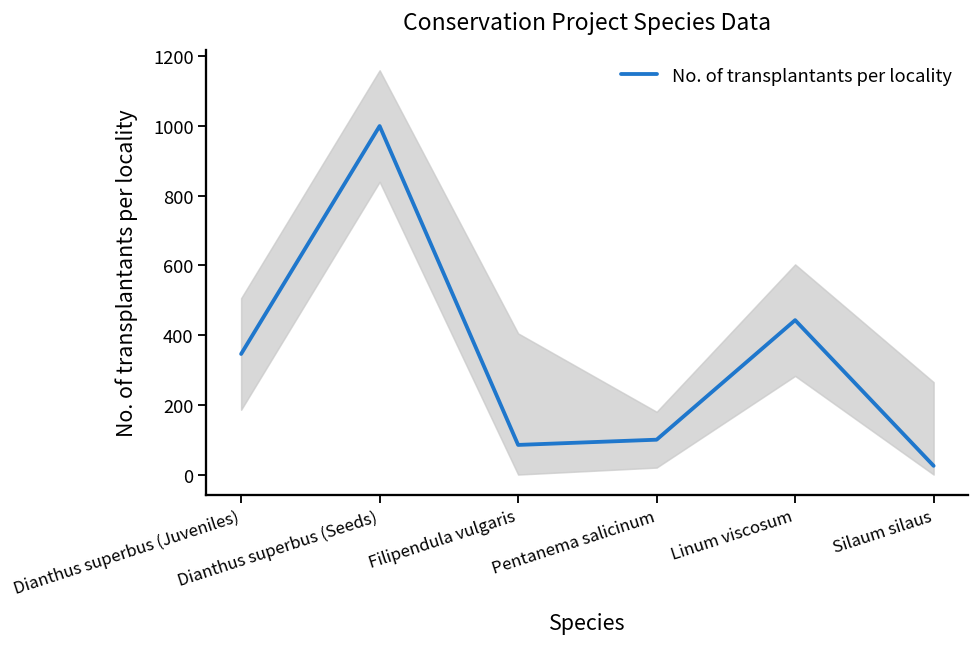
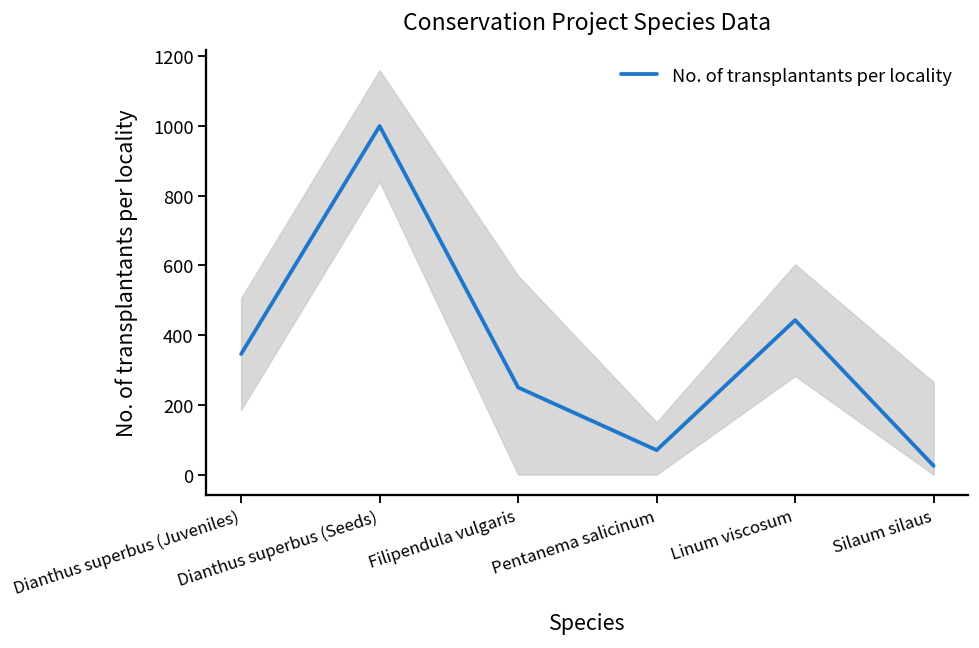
  {
    "No. of transplantants per locality": {
      "Dianthus superbus (Juveniles)": 350,
      "Dianthus superbus (Seeds)": 1000,
-     "Filipendula vulgaris": 90,
-     "Pentanema salicinum": 100,
+     "Filipendula vulgaris": 250,
+     "Pentanema salicinum": 70,
      "Linum viscosum": 440,
      "Silaum silaus": 30
    }
  }
